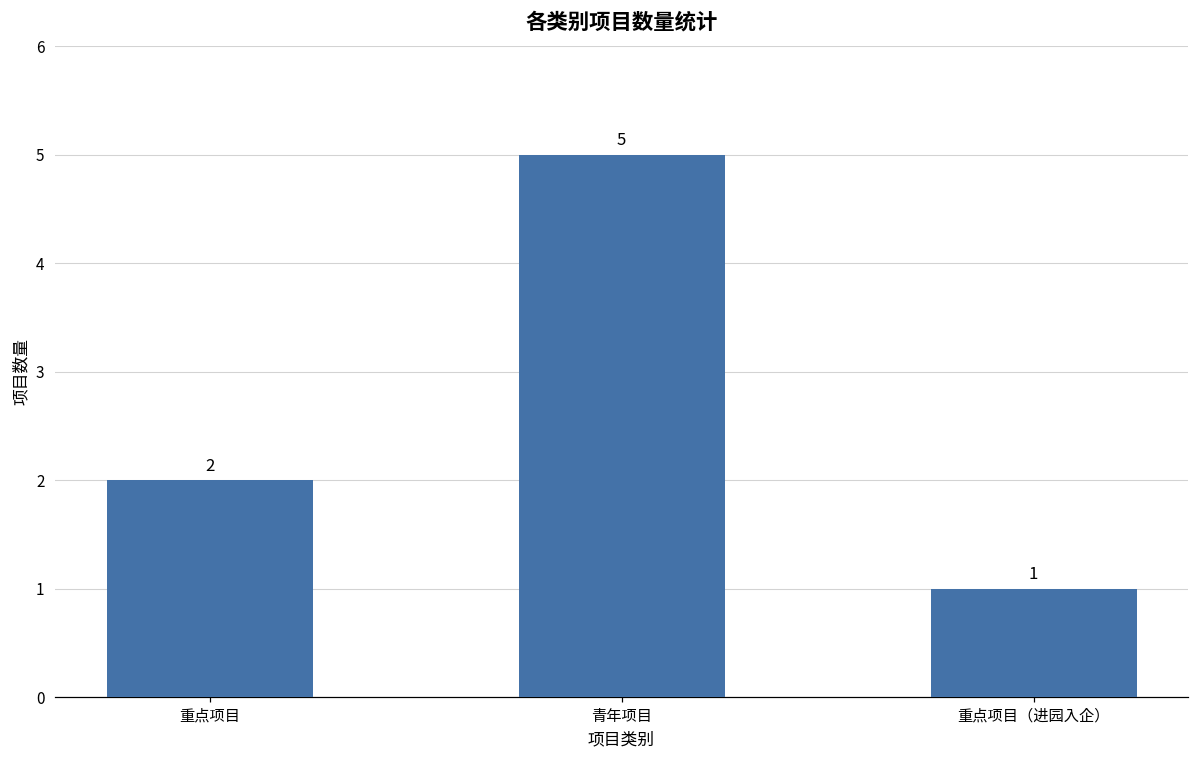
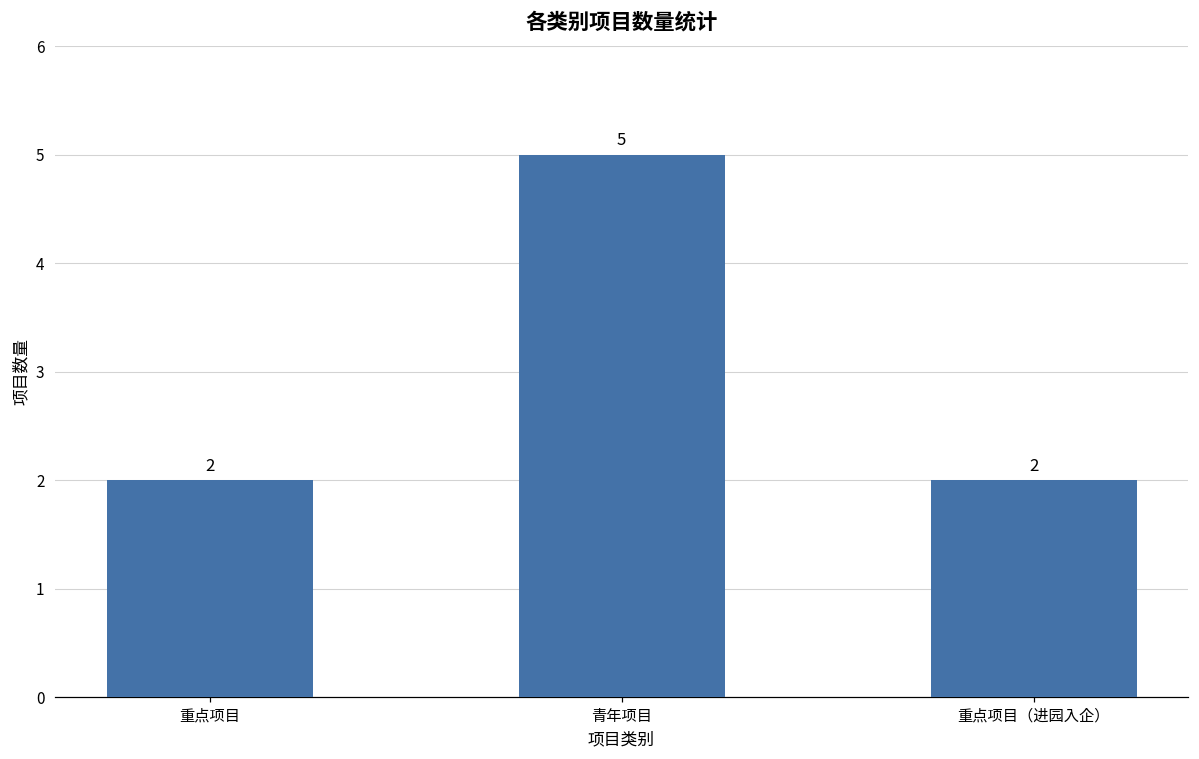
  {
    "重点项目": 2,
    "青年项目": 5,
-   "重点项目（进园入企）": 1
+   "重点项目（进园入企）": 2
  }
